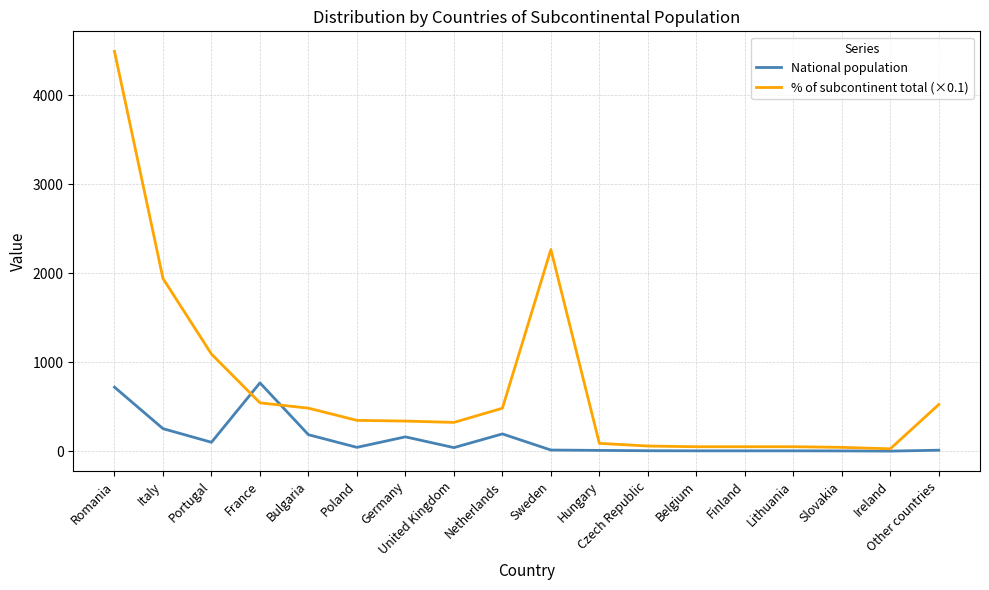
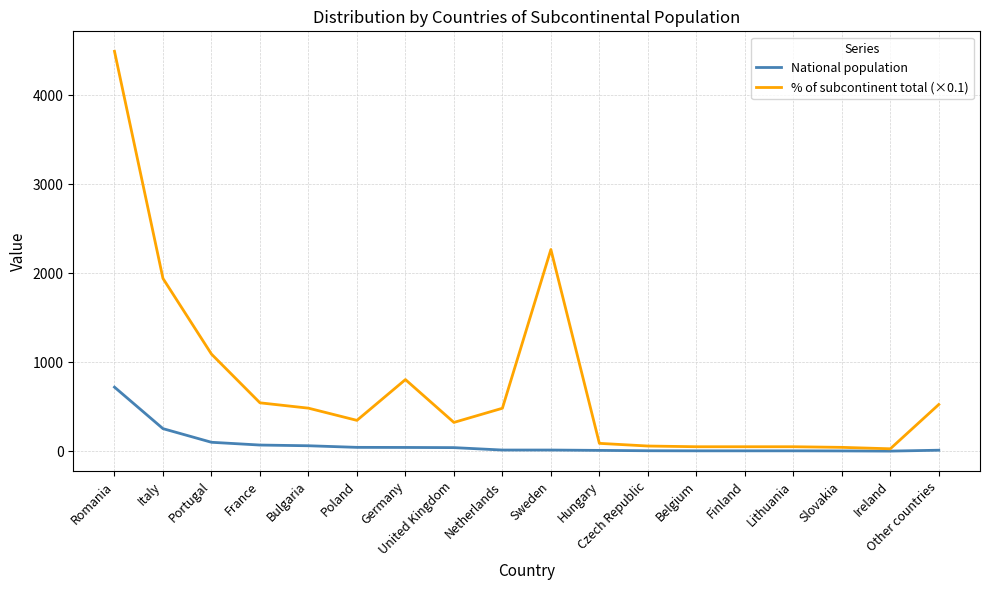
  {
    "National population": {
      "Romania": 700,
      "Italy": 300,
      "Portugal": 100,
-     "France": 800,
-     "Bulgaria": 200,
+     "France": 100,
+     "Bulgaria": 100,
      "Poland": 0,
-     "Germany": 200,
+     "Germany": 0,
      "United Kingdom": 0,
-     "Netherlands": 200,
+     "Netherlands": 0,
      "Sweden": 0,
      "Hungary": 0,
      "Czech Republic": 0,
      "Belgium": 0,
      "Finland": 0,
      "Lithuania": 0,
      "Slovakia": 0,
      "Other countries": 0
    },
    "% of subcontinent total (×0.1)": {
      "Romania": 4500,
      "Italy": 1900,
      "Portugal": 1100,
      "France": 500,
      "Bulgaria": 500,
      "Poland": 300,
-     "Germany": 300,
+     "Germany": 800,
      "United Kingdom": 300,
      "Netherlands": 500,
      "Sweden": 2300,
      "Hungary": 100,
      "Czech Republic": 100,
      "Belgium": 100,
      "Finland": 100,
      "Lithuania": 100,
      "Slovakia": 0,
      "Other countries": 500
    }
  }
